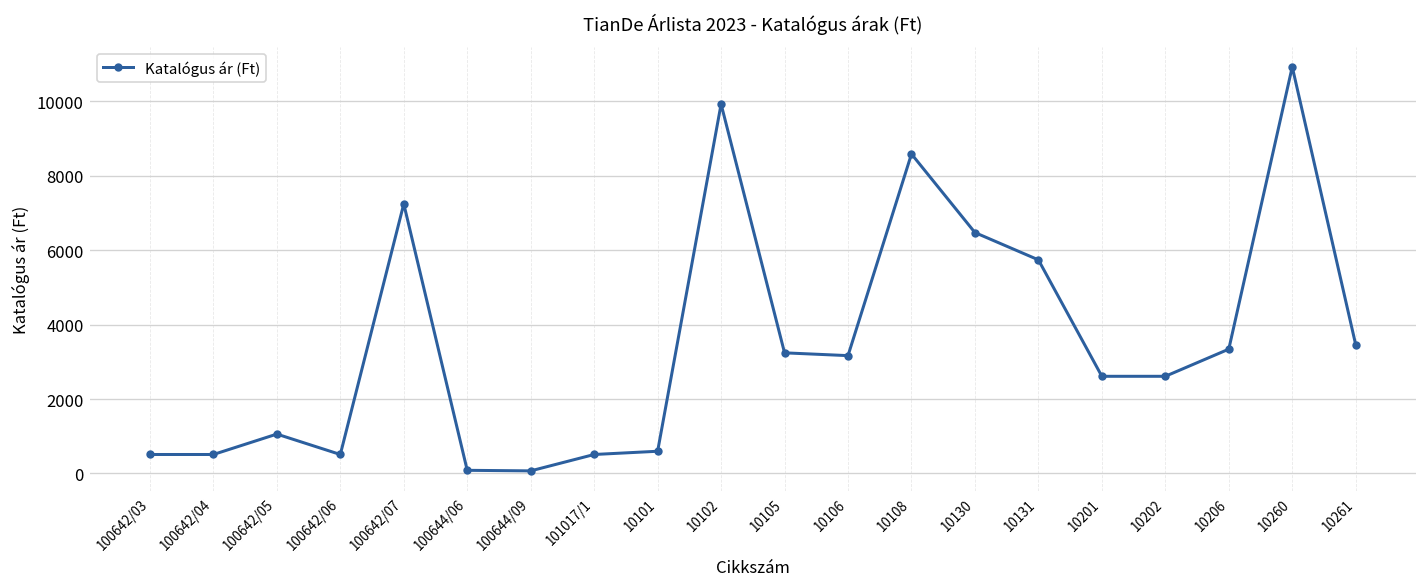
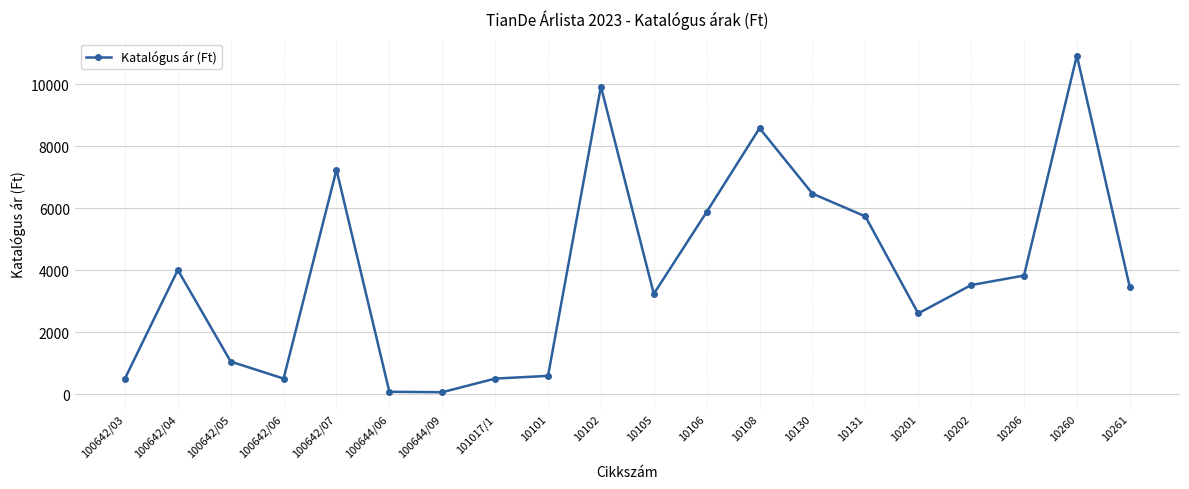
  {
    "100642/03": 500,
-   "100642/04": 500,
+   "100642/04": 4000,
    "100642/05": 1100,
    "100642/06": 500,
    "100642/07": 7200,
    "100644/06": 100,
    "100644/09": 100,
    "101017/1": 500,
    "10101": 600,
    "10102": 9900,
    "10105": 3200,
-   "10106": 3200,
+   "10106": 5900,
    "10108": 8600,
    "10130": 6500,
    "10131": 5700,
    "10201": 2600,
-   "10202": 2600,
-   "10206": 3300,
+   "10202": 3500,
+   "10206": 3800,
    "10260": 10900,
    "10261": 3500
  }
